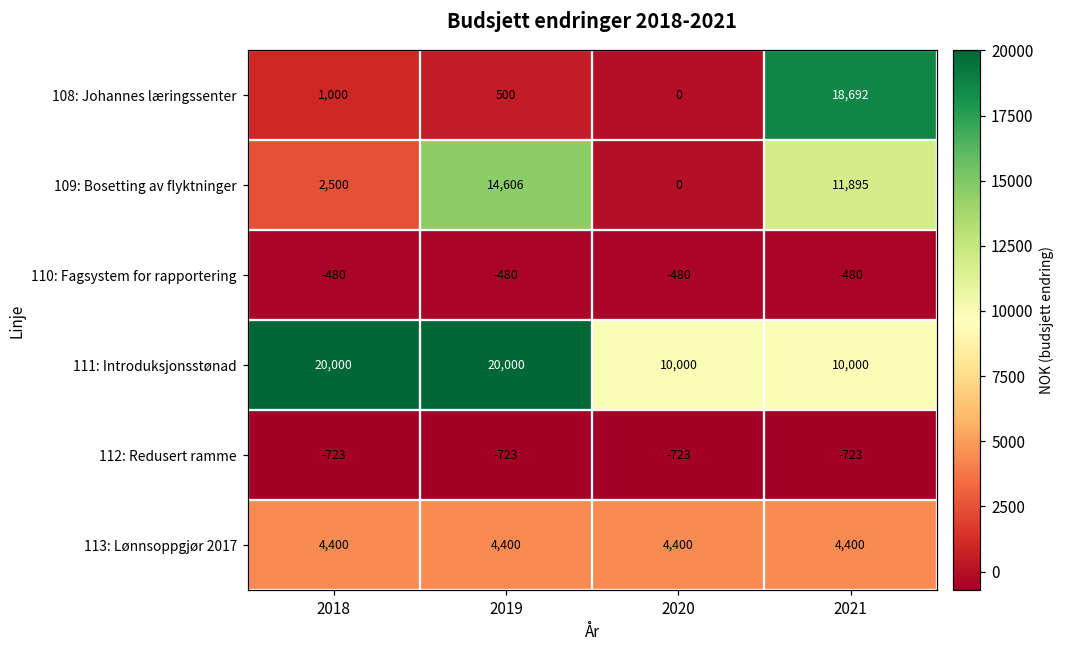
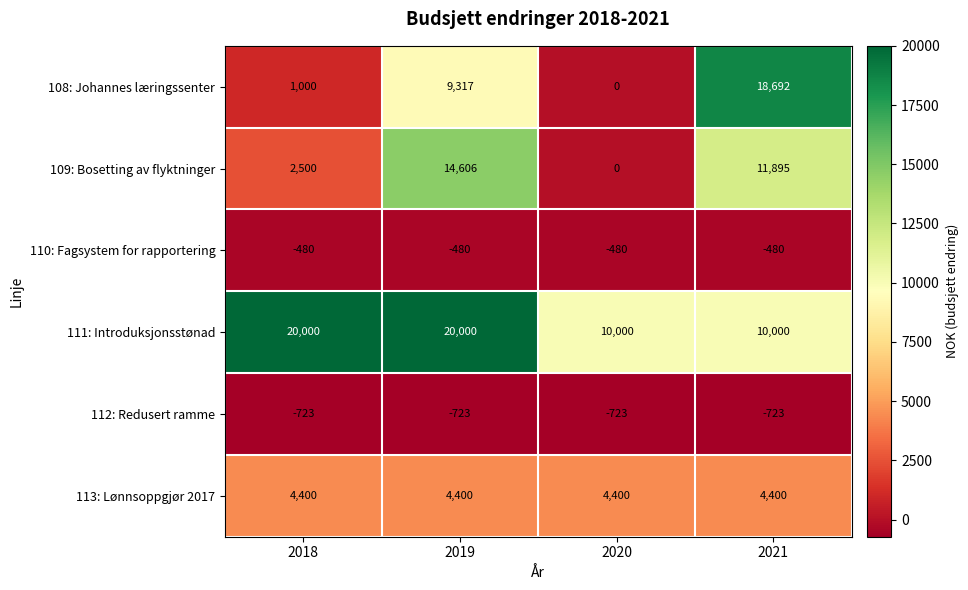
  {
    "108: Johannes læringssenter": {
      "2018": "1,000",
-     "2019": "500",
+     "2019": "9,317",
      "2020": "0",
      "2021": "18,692"
    },
    "109: Bosetting av flyktninger": {
      "2018": "2,500",
      "2019": "14,606",
      "2020": "0",
      "2021": "11,895"
    },
    "110: Fagsystem for rapportering": {
      "2018": "-480",
      "2019": "-480",
      "2020": "-480",
      "2021": "-480"
    },
    "111: Introduksjonsstønad": {
      "2018": "20,000",
      "2019": "20,000",
      "2020": "10,000",
      "2021": "10,000"
    },
    "112: Redusert ramme": {
      "2018": "-723",
      "2019": "-723",
      "2020": "-723",
      "2021": "-723"
    },
    "113: Lønnsoppgjør 2017": {
      "2018": "4,400",
      "2019": "4,400",
      "2020": "4,400",
      "2021": "4,400"
    }
  }
